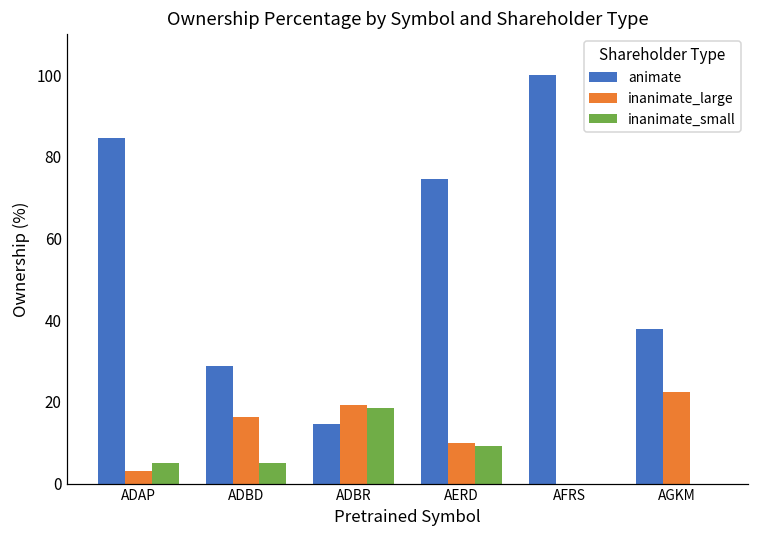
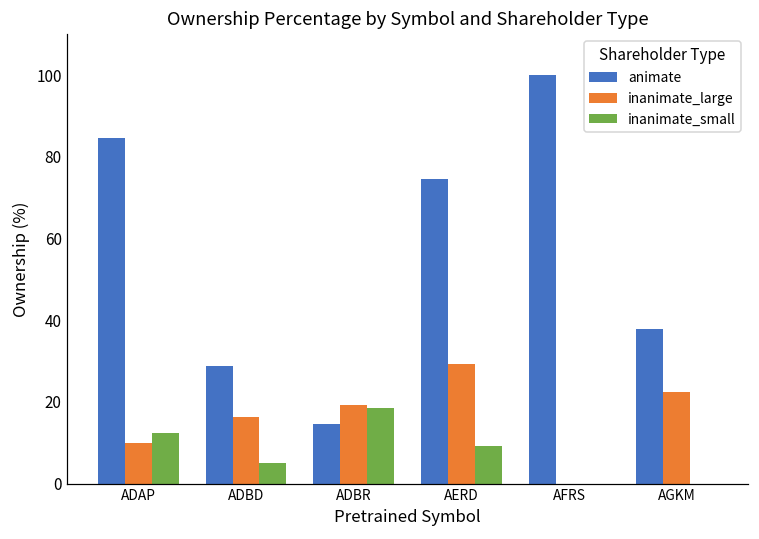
  {
    "animate": {
      "ADAP": 85,
      "ADBD": 29,
      "ADBR": 15,
      "AERD": 74,
      "AFRS": 100,
      "AGKM": 38
    },
    "inanimate_large": {
-     "ADAP": 3,
+     "ADAP": 10,
      "ADBD": 16,
      "ADBR": 19,
-     "AERD": 10,
+     "AERD": 29,
      "AFRS": 0,
      "AGKM": 22
    },
    "inanimate_small": {
-     "ADAP": 5,
+     "ADAP": 12,
      "ADBD": 5,
      "ADBR": 18,
      "AERD": 9,
      "AFRS": 0,
      "AGKM": 0
    }
  }
